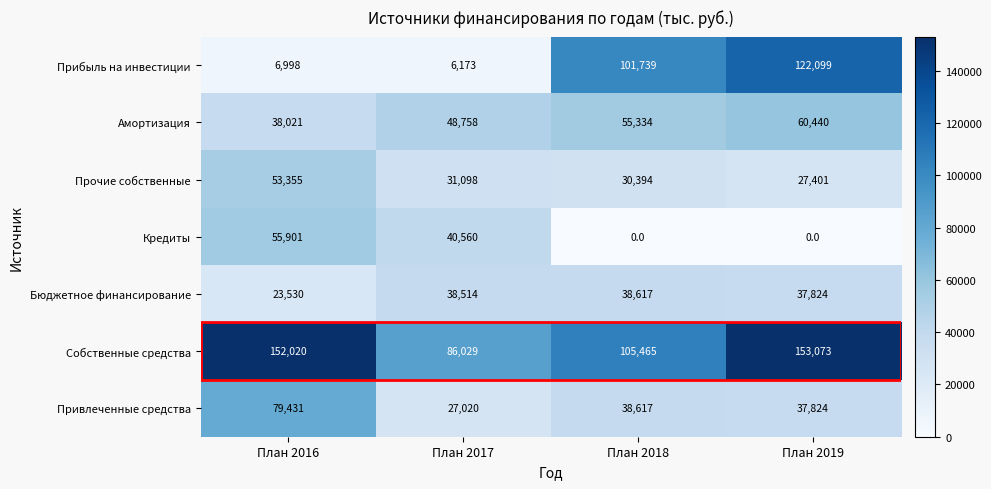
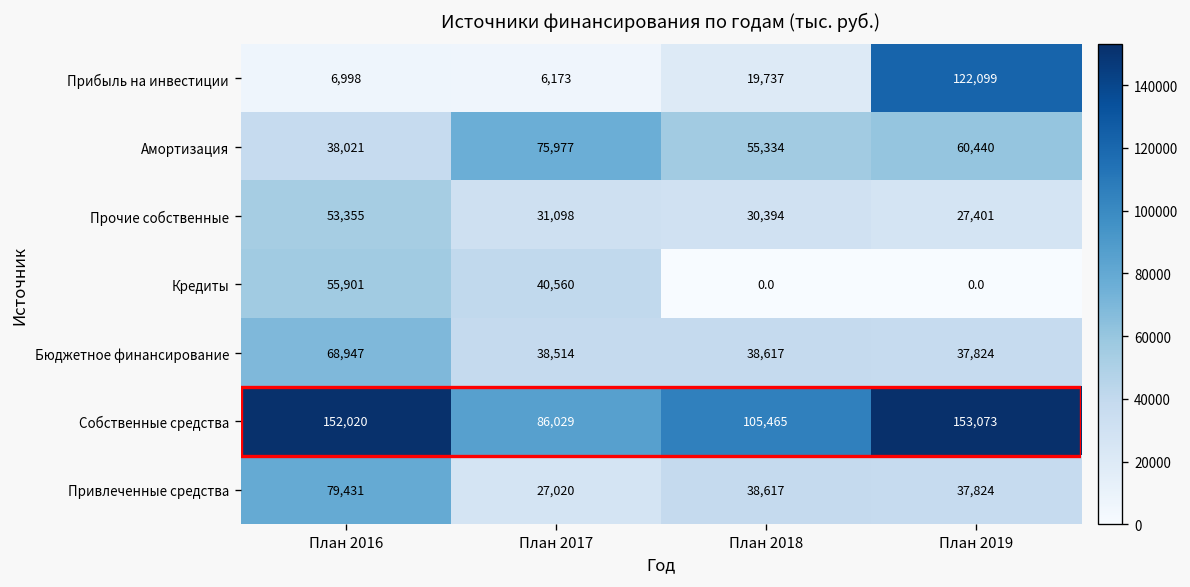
  {
    "Прибыль на инвестиции": {
      "План 2016": "6,998",
      "План 2017": "6,173",
-     "План 2018": "101,739",
+     "План 2018": "19,737",
      "План 2019": "122,099"
    },
    "Амортизация": {
      "План 2016": "38,021",
-     "План 2017": "48,758",
+     "План 2017": "75,977",
      "План 2018": "55,334",
      "План 2019": "60,440"
    },
    "Прочие собственные": {
      "План 2016": "53,355",
      "План 2017": "31,098",
      "План 2018": "30,394",
      "План 2019": "27,401"
    },
    "Кредиты": {
      "План 2016": "55,901",
      "План 2017": "40,560",
      "План 2018": "0.0",
      "План 2019": "0.0"
    },
    "Бюджетное финансирование": {
-     "План 2016": "23,530",
+     "План 2016": "68,947",
      "План 2017": "38,514",
      "План 2018": "38,617",
      "План 2019": "37,824"
    },
    "Собственные средства": {
      "План 2016": "152,020",
      "План 2017": "86,029",
      "План 2018": "105,465",
      "План 2019": "153,073"
    },
    "Привлеченные средства": {
      "План 2016": "79,431",
      "План 2017": "27,020",
      "План 2018": "38,617",
      "План 2019": "37,824"
    }
  }
